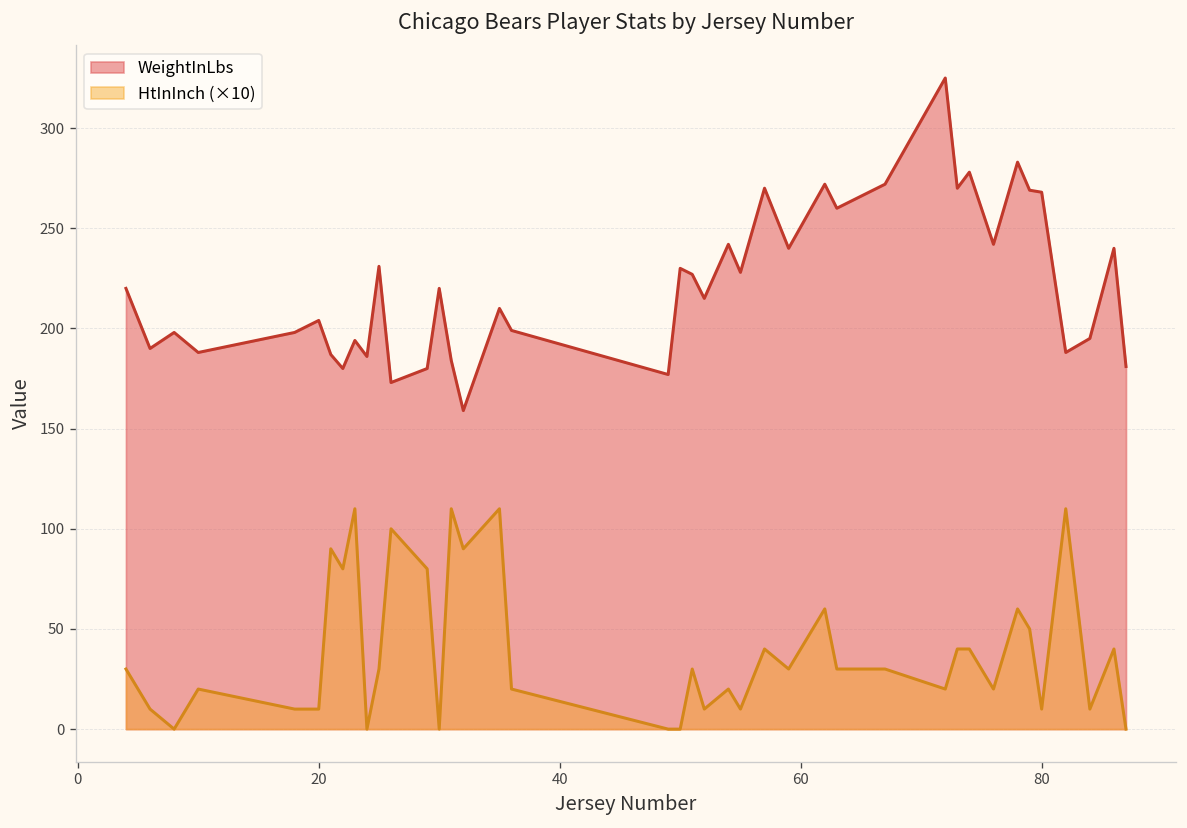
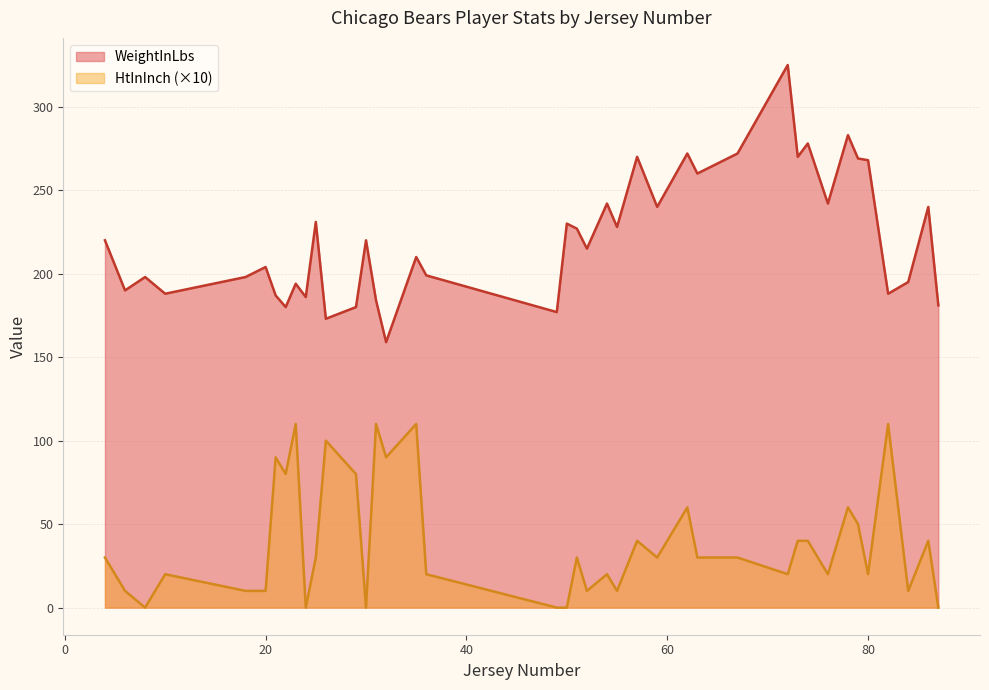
  {
    "WeightInLbs": {
      "20": 204,
      "80": 268
    },
    "HtInInch (×10)": {
      "20": 10,
-     "80": 10
+     "80": 20
    }
  }
